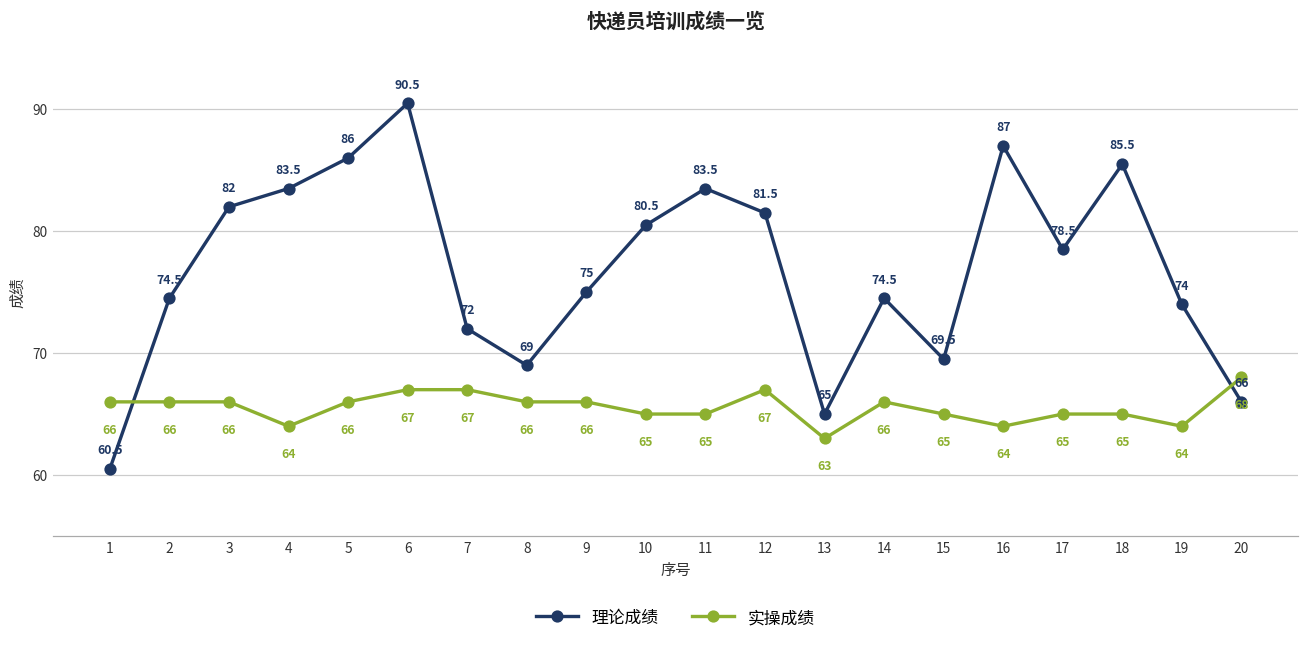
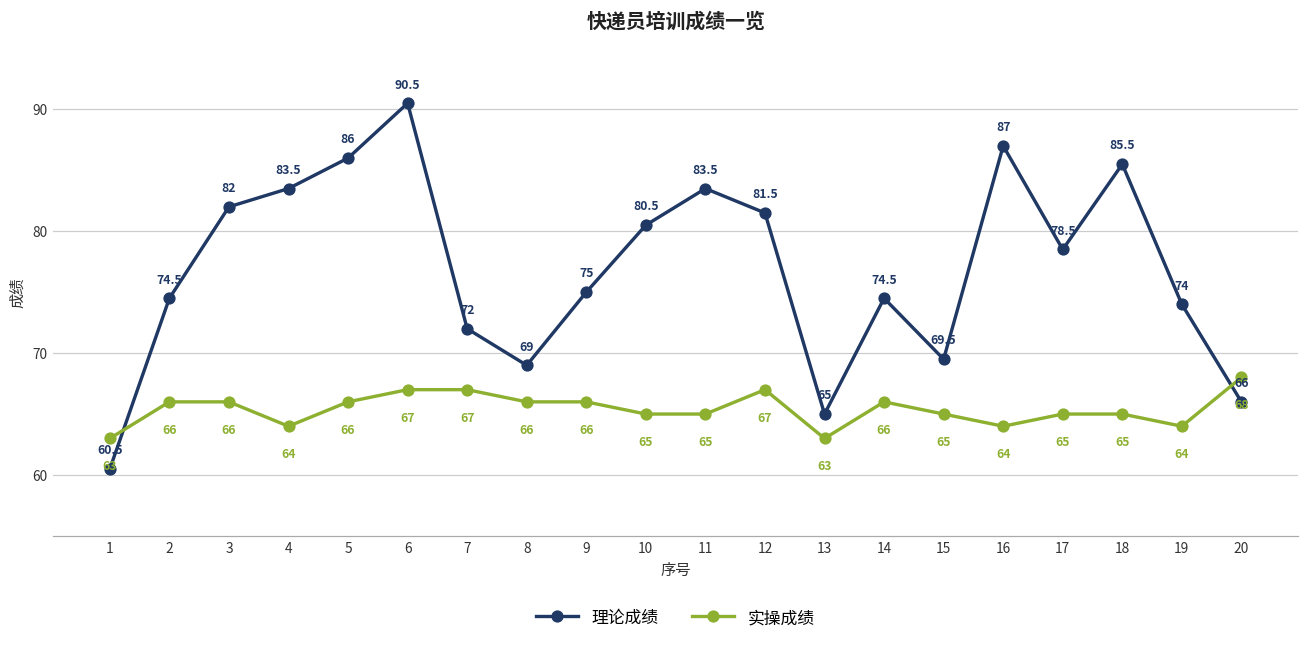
  {
    "理论成绩": {
      "1": 60.5,
      "2": 74.5,
      "3": 82,
      "4": 83.5,
      "5": 86,
      "6": 90.5,
      "7": 72,
      "8": 69,
      "9": 75,
      "10": 80.5,
      "11": 83.5,
      "12": 81.5,
      "13": 65,
      "14": 74.5,
      "15": 69.5,
      "16": 87,
      "17": 78.5,
      "18": 85.5,
      "19": 74
    },
    "实操成绩": {
-     "1": 66,
+     "1": 63,
      "2": 66,
      "3": 66,
      "4": 64,
      "5": 66,
      "6": 67,
      "7": 67,
      "8": 66,
      "9": 66,
      "10": 65,
      "11": 65,
      "12": 67,
      "13": 63,
      "14": 66,
      "15": 65,
      "16": 64,
      "17": 65,
      "18": 65,
      "19": 64
    }
  }
